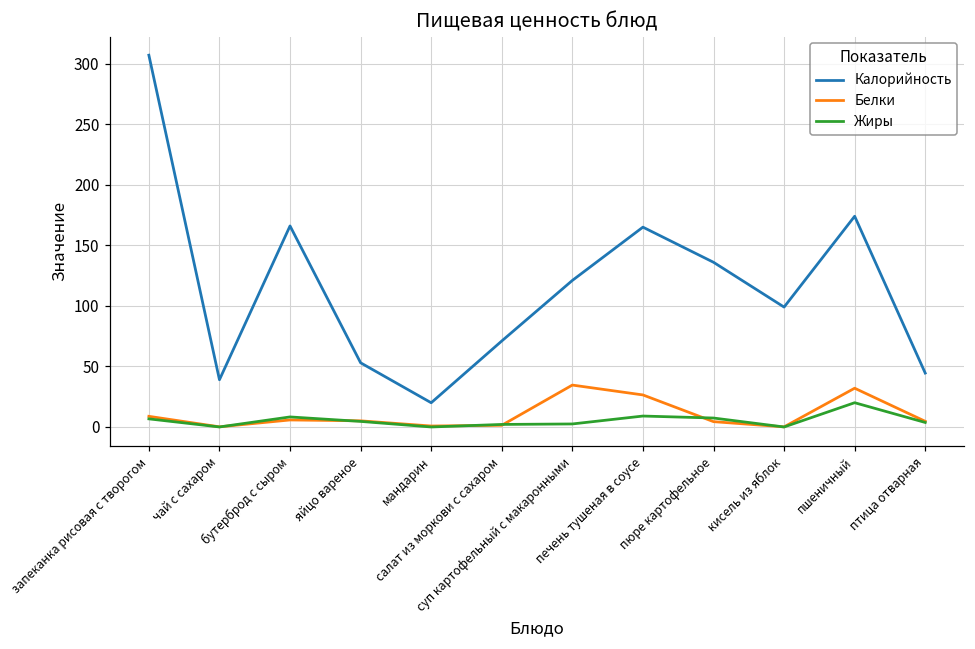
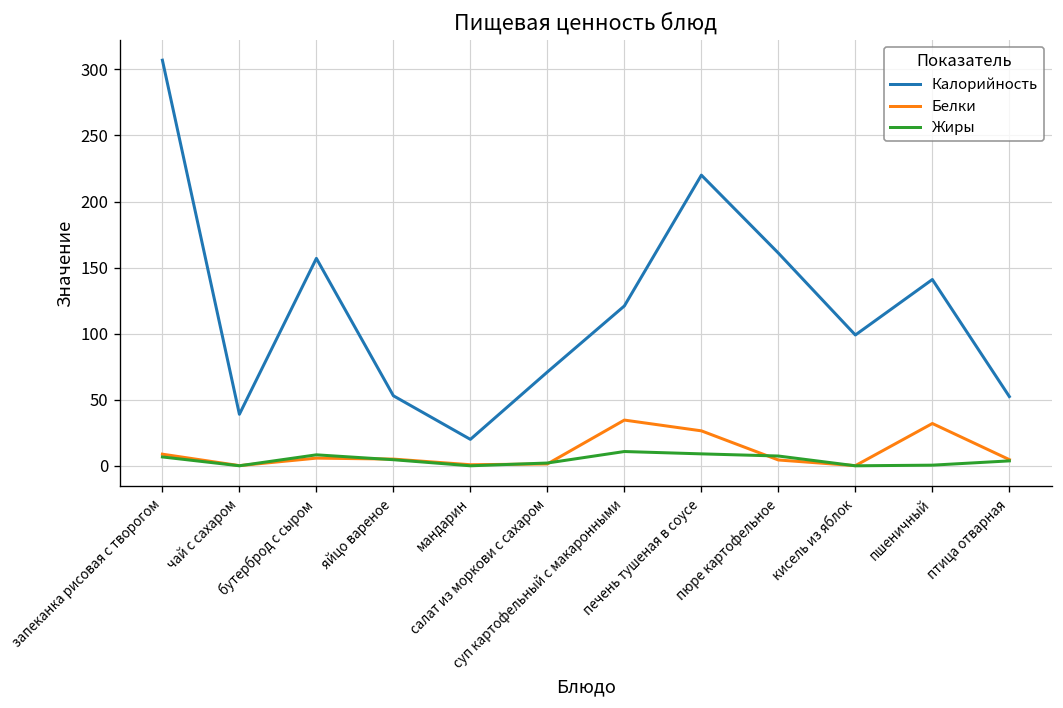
  {
    "Калорийность": {
      "запеканка рисовая с творогом": 307,
      "чай с сахаром": 39,
-     "бутерброд с сыром": 166,
+     "бутерброд с сыром": 157,
      "яйцо вареное": 53,
      "мандарин": 20,
      "салат из моркови с сахаром": 71,
      "суп картофельный с макаронными": 121,
-     "печень тушеная в соусе": 165,
-     "пюре картофельное": 136,
+     "печень тушеная в соусе": 220,
+     "пюре картофельное": 161,
      "кисель из яблок": 99,
-     "пшеничный": 174,
-     "птица отварная": 45
+     "пшеничный": 141,
+     "птица отварная": 52
    },
    "Белки": {
      "бутерброд с сыром": 6,
      "суп картофельный с макаронными": 35,
      "печень тушеная в соусе": 26,
      "пюре картофельное": 4,
      "пшеничный": 32
    },
    "Жиры": {
      "бутерброд с сыром": 8,
-     "суп картофельный с макаронными": 3,
+     "суп картофельный с макаронными": 11,
      "печень тушеная в соусе": 9,
      "пюре картофельное": 7,
-     "пшеничный": 20
+     "пшеничный": 0
    }
  }
